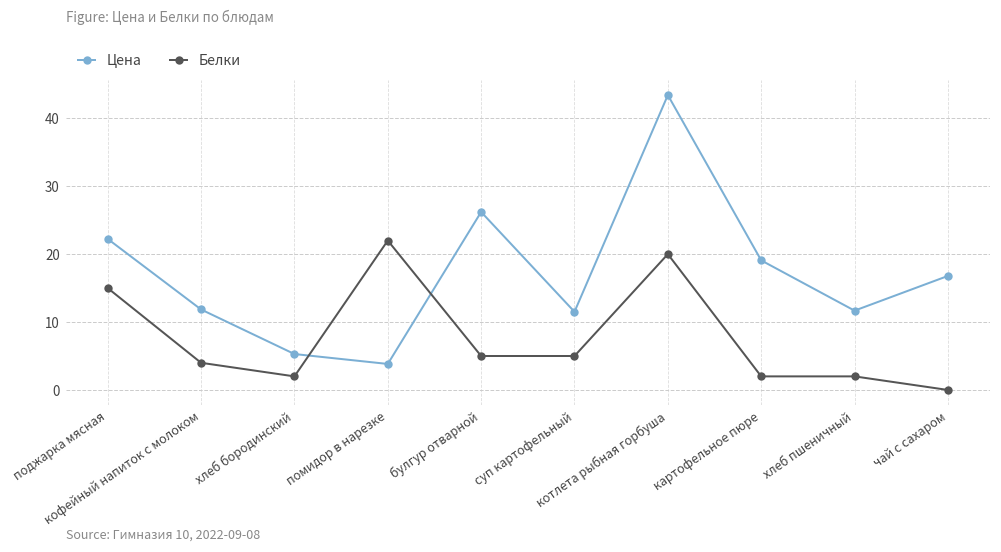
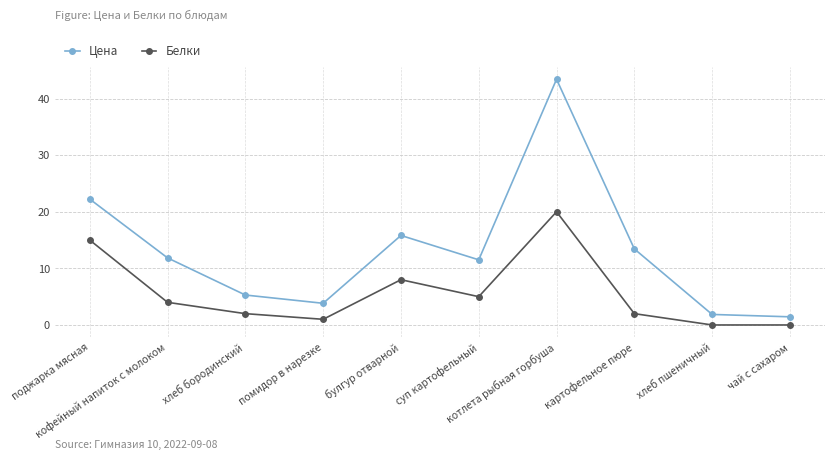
  {
    "Цена": {
      "поджарка мясная": 22,
      "кофейный напиток с молоком": 12,
      "хлеб бородинский": 5,
      "помидор в нарезке": 4,
-     "булгур отварной": 26,
+     "булгур отварной": 16,
      "суп картофельный": 12,
      "котлета рыбная горбуша": 43,
-     "картофельное пюре": 19,
-     "хлеб пшеничный": 12,
-     "чай с сахаром": 17
+     "картофельное пюре": 13,
+     "хлеб пшеничный": 2,
+     "чай с сахаром": 1
    },
    "Белки": {
      "поджарка мясная": 15,
      "кофейный напиток с молоком": 4,
      "хлеб бородинский": 2,
-     "помидор в нарезке": 22,
-     "булгур отварной": 5,
+     "помидор в нарезке": 1,
+     "булгур отварной": 8,
      "суп картофельный": 5,
      "котлета рыбная горбуша": 20,
      "картофельное пюре": 2,
-     "хлеб пшеничный": 2,
+     "хлеб пшеничный": 0,
      "чай с сахаром": 0
    }
  }
